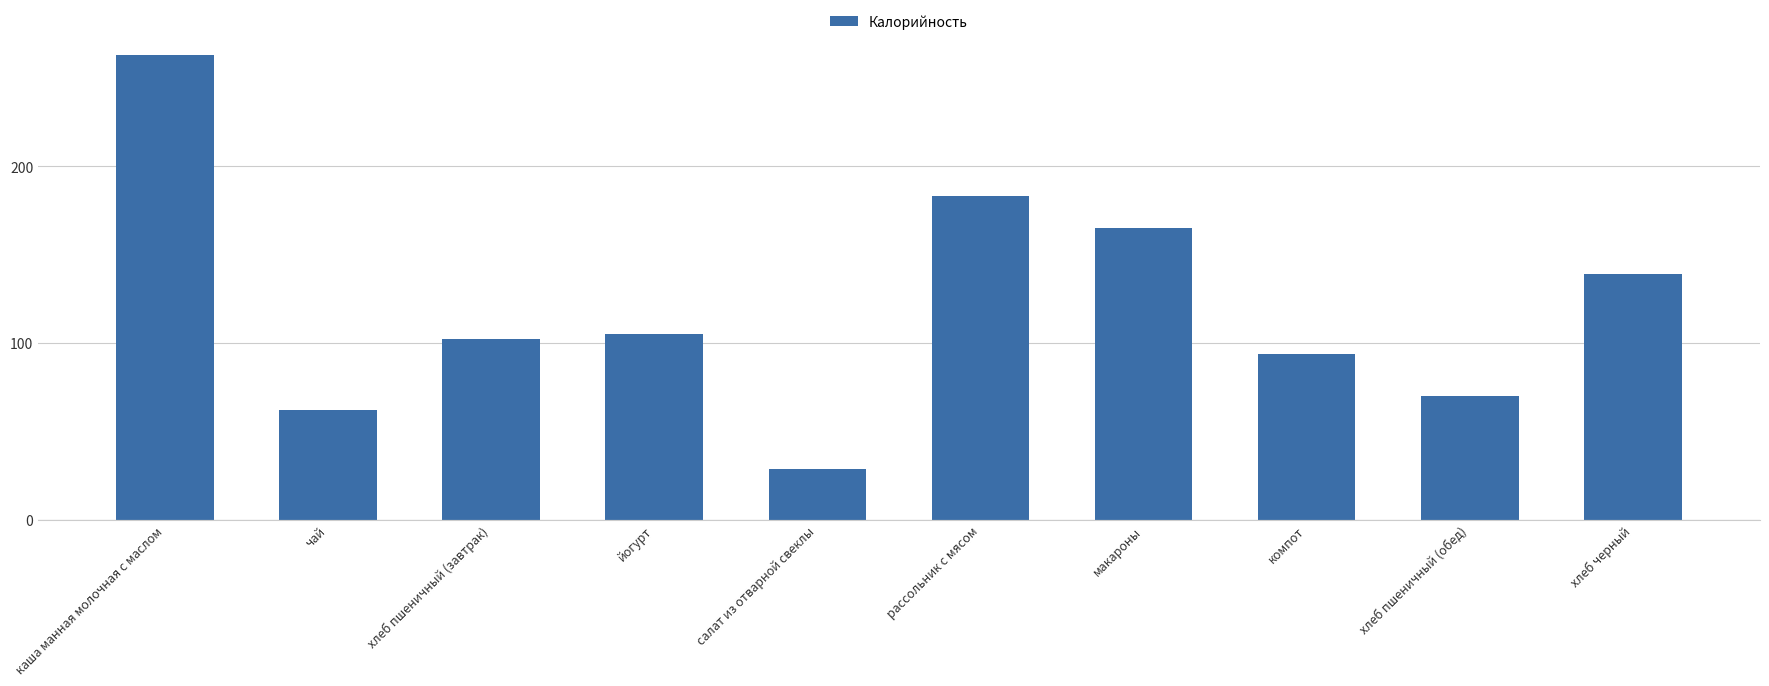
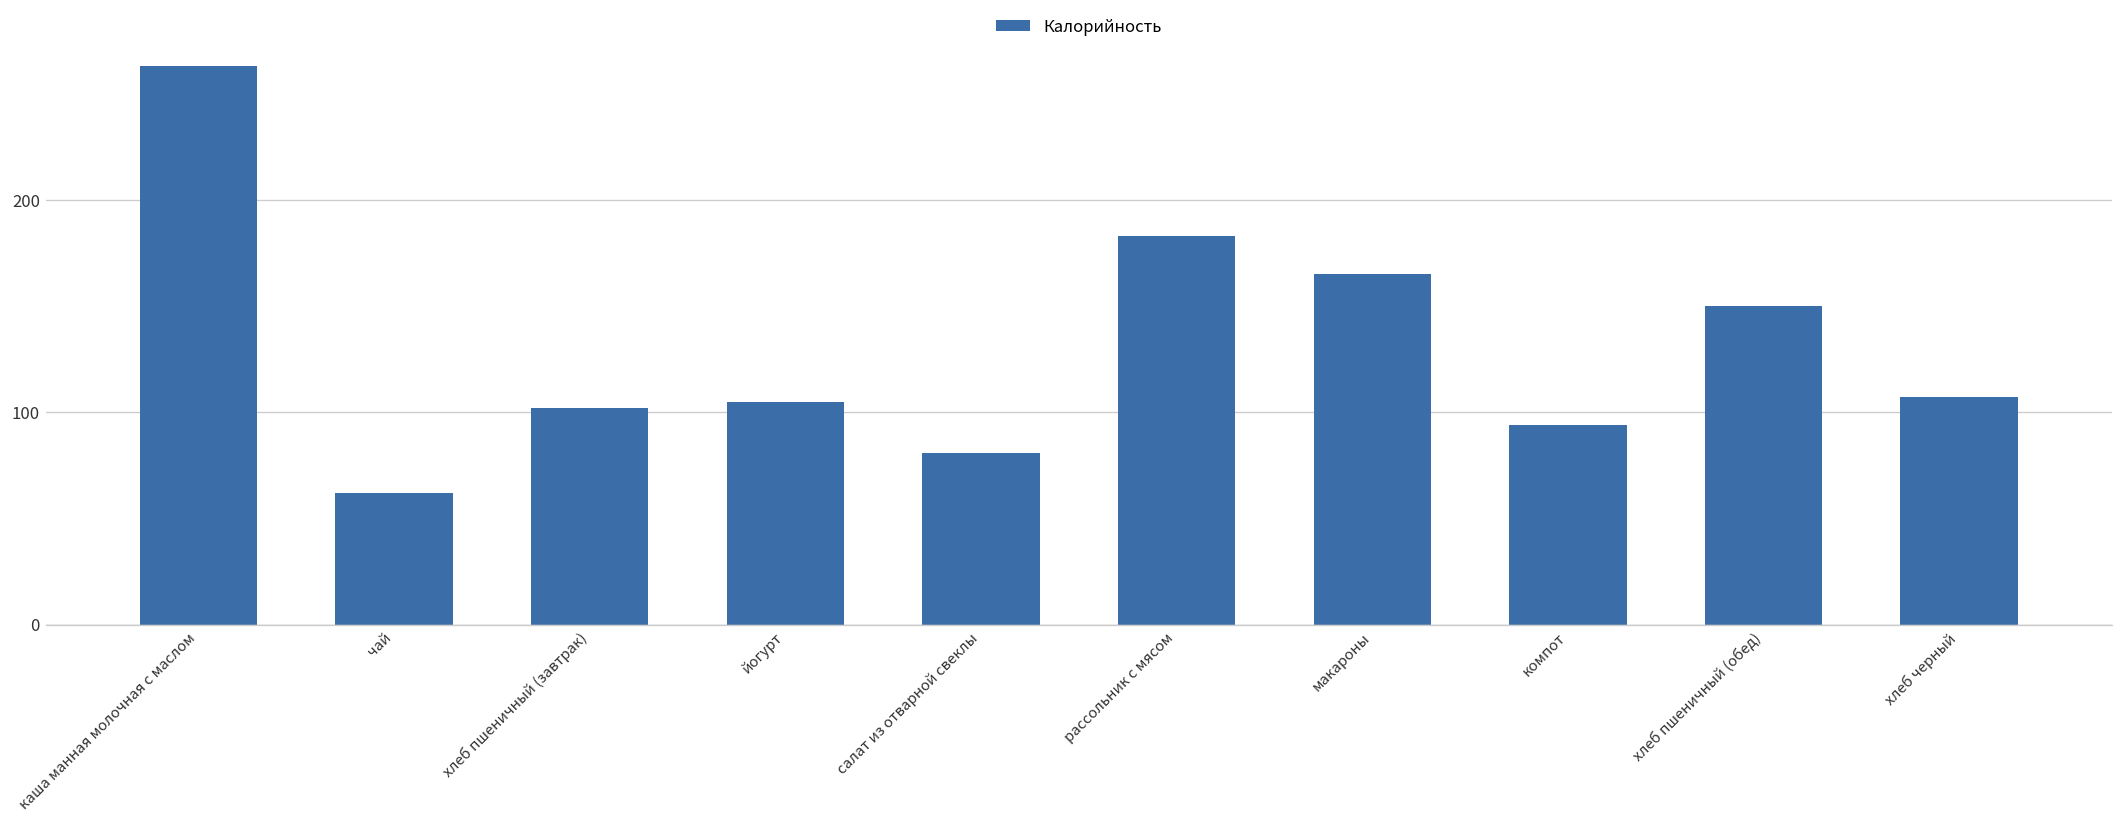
  {
    "каша манная молочная с маслом": 263,
    "чай": 62,
    "хлеб пшеничный (завтрак)": 102,
    "йогурт": 105,
-   "салат из отварной свеклы": 29,
+   "салат из отварной свеклы": 81,
    "рассольник с мясом": 183,
    "макароны": 165,
    "компот": 94,
-   "хлеб пшеничный (обед)": 70,
-   "хлеб черный": 139
+   "хлеб пшеничный (обед)": 150,
+   "хлеб черный": 107
  }
